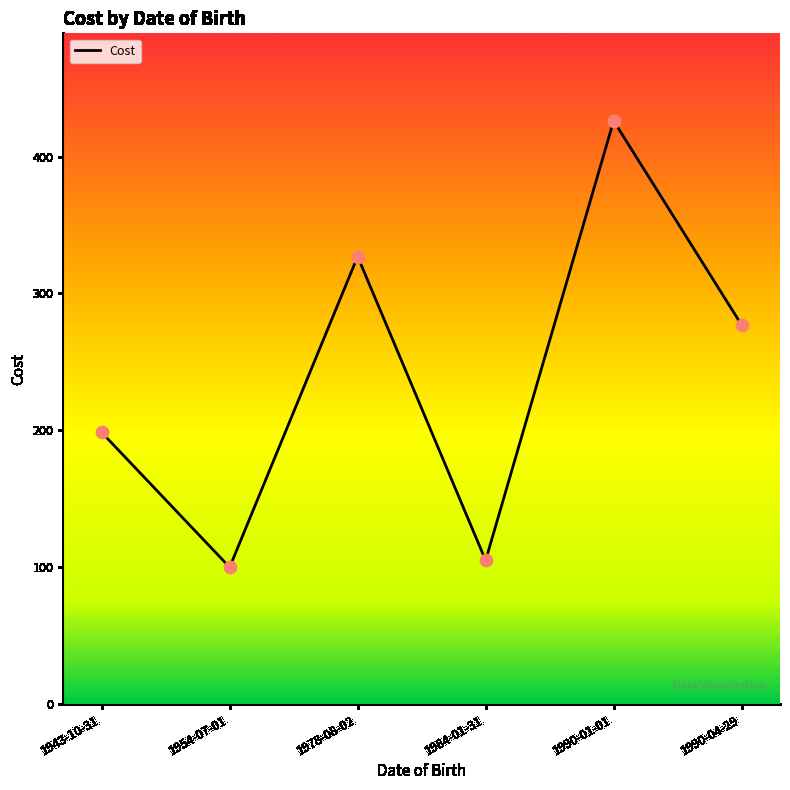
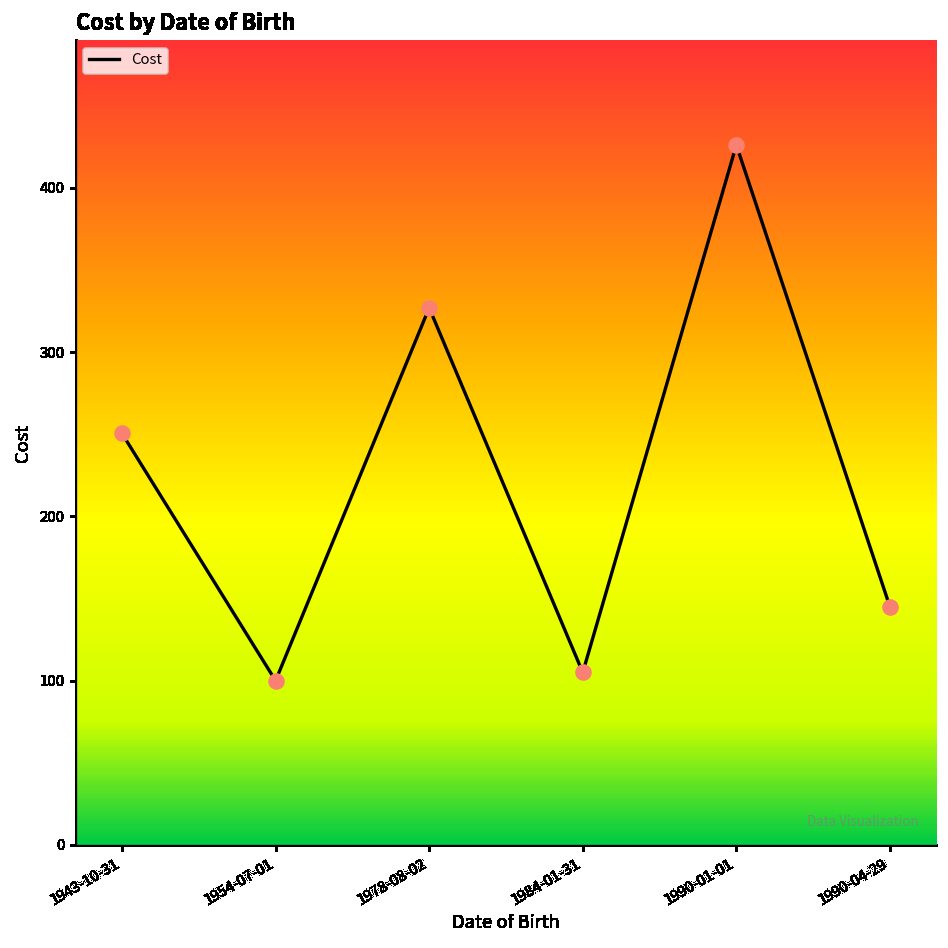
  {
-   "1943-10-31": 199,
+   "1943-10-31": 251,
    "1954-07-01": 100,
    "1978-08-02": 327,
    "1984-01-31": 105,
    "1990-01-01": 426,
-   "1990-04-29": 277
+   "1990-04-29": 145
  }
